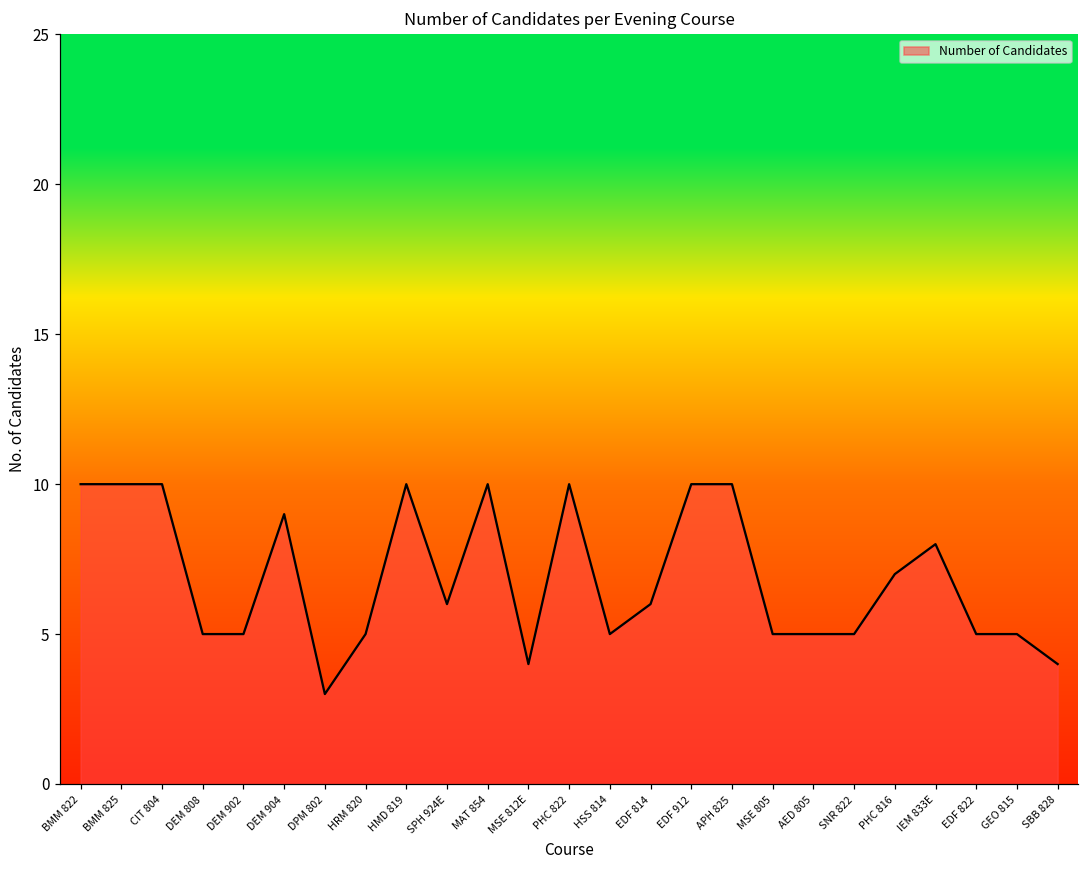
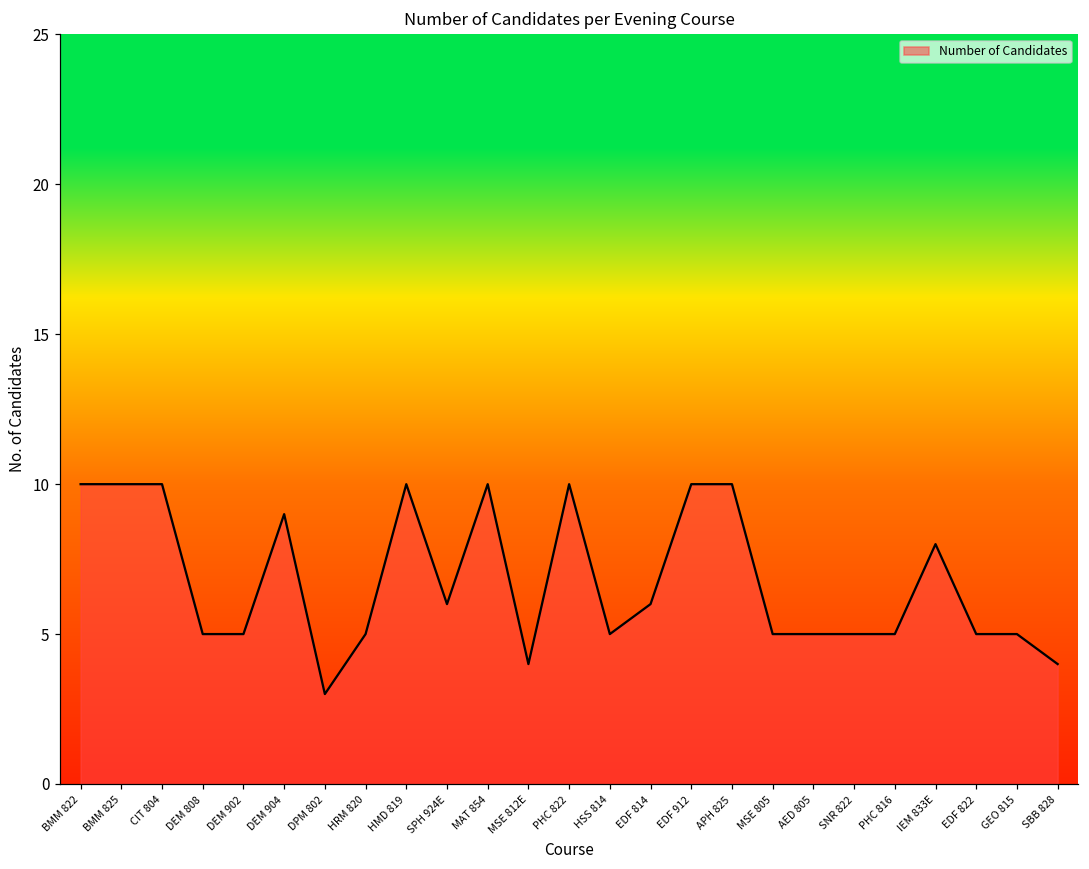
  {
    "BMM 822": 10,
    "BMM 825": 10,
    "CIT 804": 10,
    "DEM 808": 5,
    "DEM 902": 5,
    "DEM 904": 9,
    "DPM 802": 3,
    "HRM 820": 5,
    "HMD 819": 10,
    "SPH 924E": 6,
    "MAT 854": 10,
    "MSE 812E": 4,
    "PHC 822": 10,
    "HSS 814": 5,
    "EDF 814": 6,
    "EDF 912": 10,
    "APH 825": 10,
    "MSE 805": 5,
    "AED 805": 5,
    "SNR 822": 5,
-   "PHC 816": 7,
+   "PHC 816": 5,
    "IEM 833E": 8,
    "EDF 822": 5,
    "GEO 815": 5,
    "SBB 828": 4
  }
